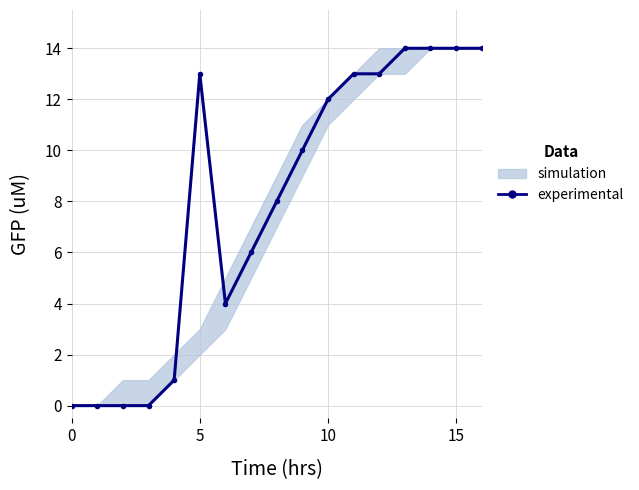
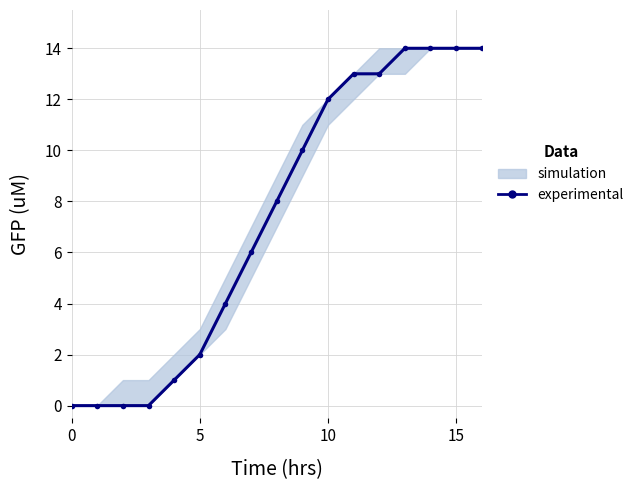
  {
    "experimental": {
-     "5": 13
+     "5": 2
    }
  }
